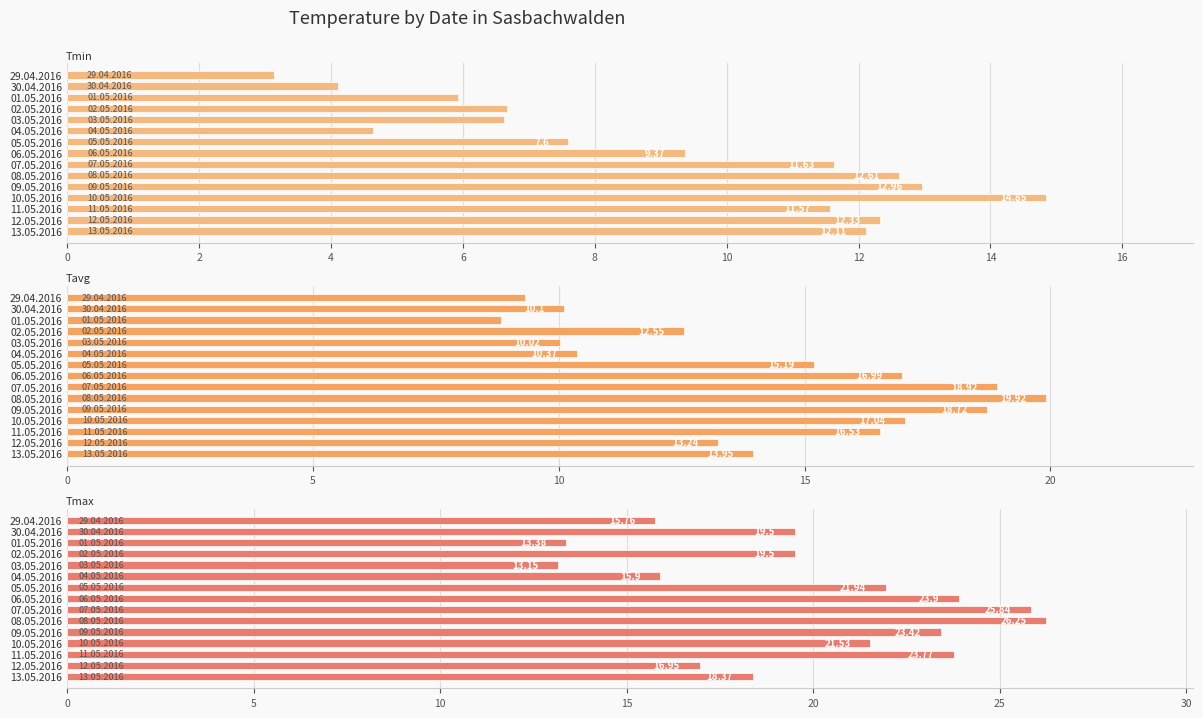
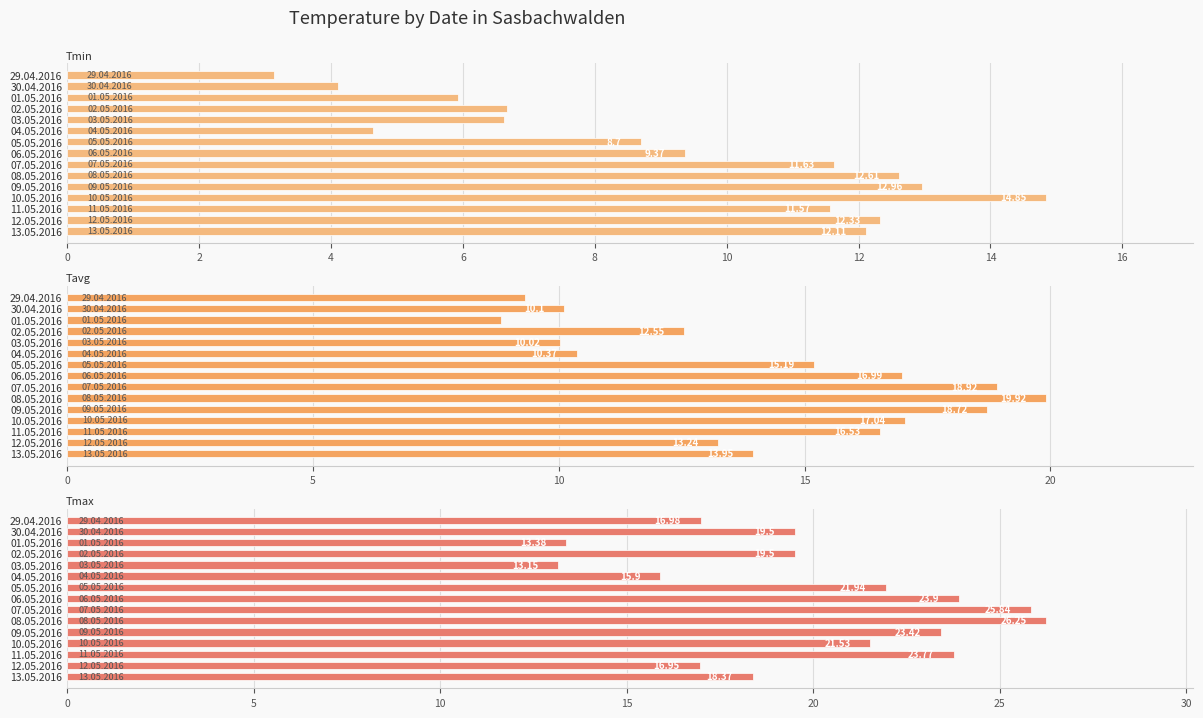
  {
    "Tmin": {
-     "05.05.2016": 7.6
+     "05.05.2016": 8.7
    },
    "Tavg": {
      "03.05.2016": 10.02,
      "04.05.2016": 10.37,
      "10.05.2016": 17.04
    },
    "Tmax": {
-     "29.04.2016": 15.8
+     "29.04.2016": 17.0
    }
  }
